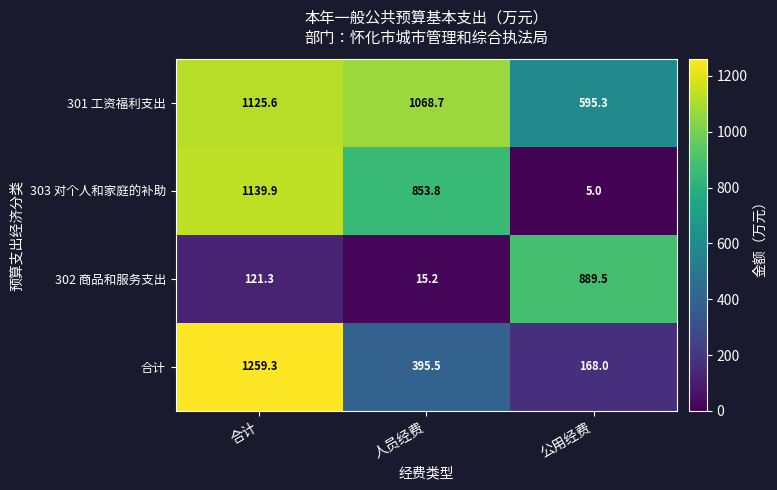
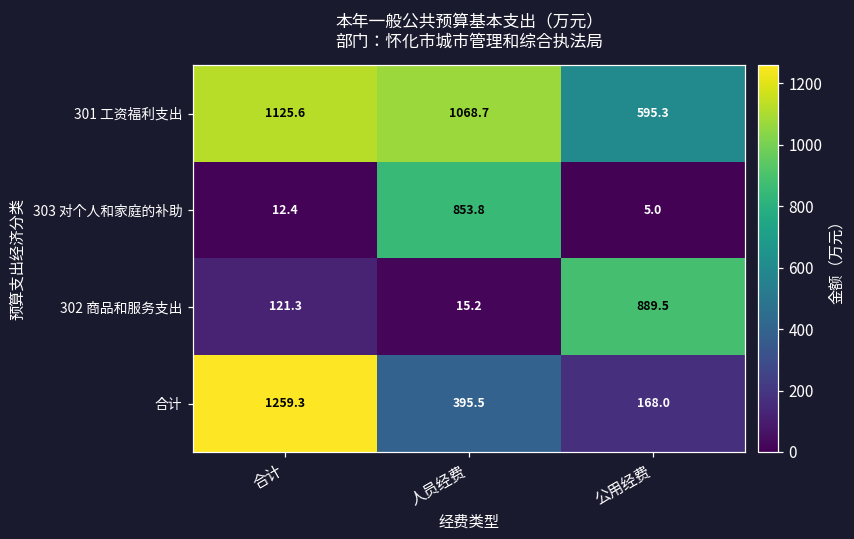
  {
    "301 工资福利支出": {
      "合计": 1125.6,
      "人员经费": 1068.7,
      "公用经费": 595.3
    },
    "303 对个人和家庭的补助": {
-     "合计": 1139.9,
+     "合计": 12.4,
      "人员经费": 853.8,
      "公用经费": 5.0
    },
    "302 商品和服务支出": {
      "合计": 121.3,
      "人员经费": 15.2,
      "公用经费": 889.5
    },
    "合计": {
      "合计": 1259.3,
      "人员经费": 395.5,
      "公用经费": 168.0
    }
  }
